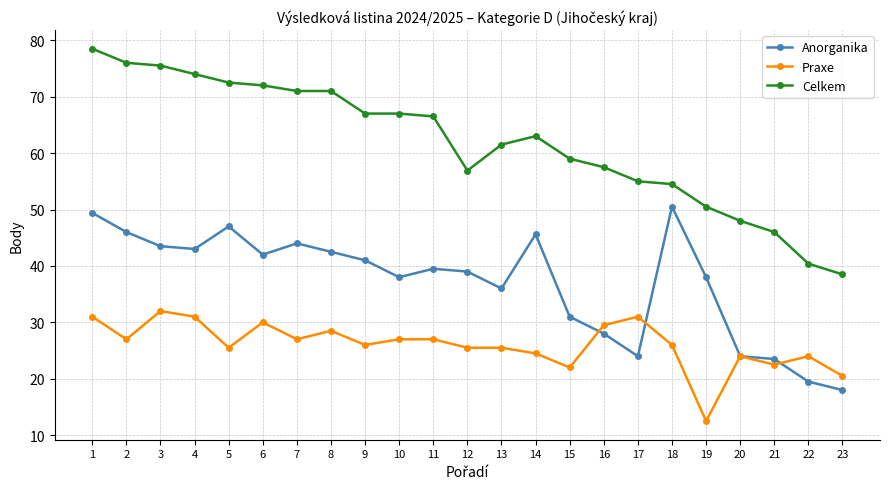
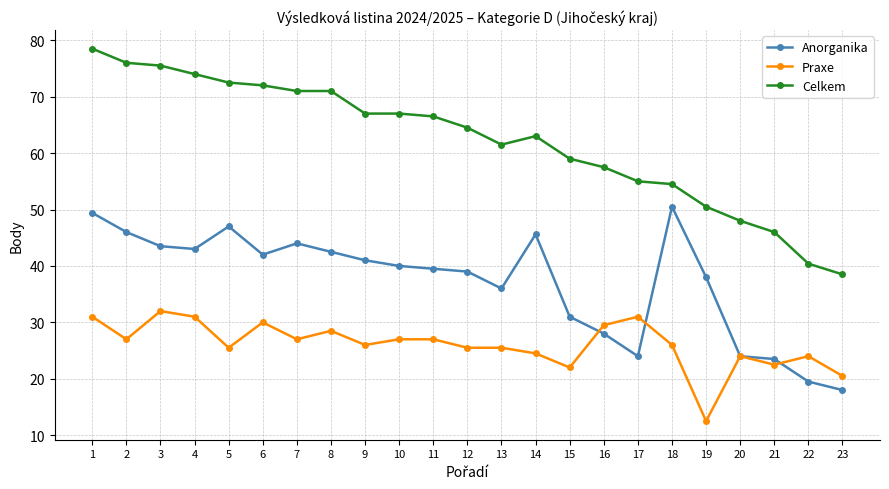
  {
    "Anorganika": {
      "1": 49,
      "2": 46,
      "3": 44,
      "4": 43,
      "5": 47,
      "6": 42,
      "7": 44,
      "8": 43,
      "9": 41,
-     "10": 38,
+     "10": 40,
      "11": 40,
      "12": 39,
      "13": 36,
      "14": 46,
      "15": 31,
      "16": 28,
      "17": 24,
      "18": 51,
      "19": 38,
      "21": 24,
      "22": 20,
      "23": 18
    },
    "Praxe": {
      "1": 31,
      "2": 27,
      "3": 32,
      "4": 31,
      "5": 26,
      "6": 30,
      "7": 27,
      "8": 29,
      "9": 26,
      "10": 27,
      "11": 27,
      "12": 26,
      "13": 26,
      "14": 25,
      "15": 22,
      "16": 30,
      "17": 31,
      "18": 26,
      "19": 13,
      "21": 23,
      "22": 24,
      "23": 21
    },
    "Celkem": {
      "1": 79,
      "2": 76,
      "3": 76,
      "4": 74,
      "5": 73,
      "6": 72,
      "7": 71,
      "8": 71,
      "9": 67,
      "10": 67,
      "11": 67,
-     "12": 57,
+     "12": 65,
      "13": 62,
      "14": 63,
      "15": 59,
      "16": 58,
      "17": 55,
      "18": 55,
      "19": 51,
      "20": 48,
      "21": 46,
      "22": 40,
      "23": 39
    }
  }
